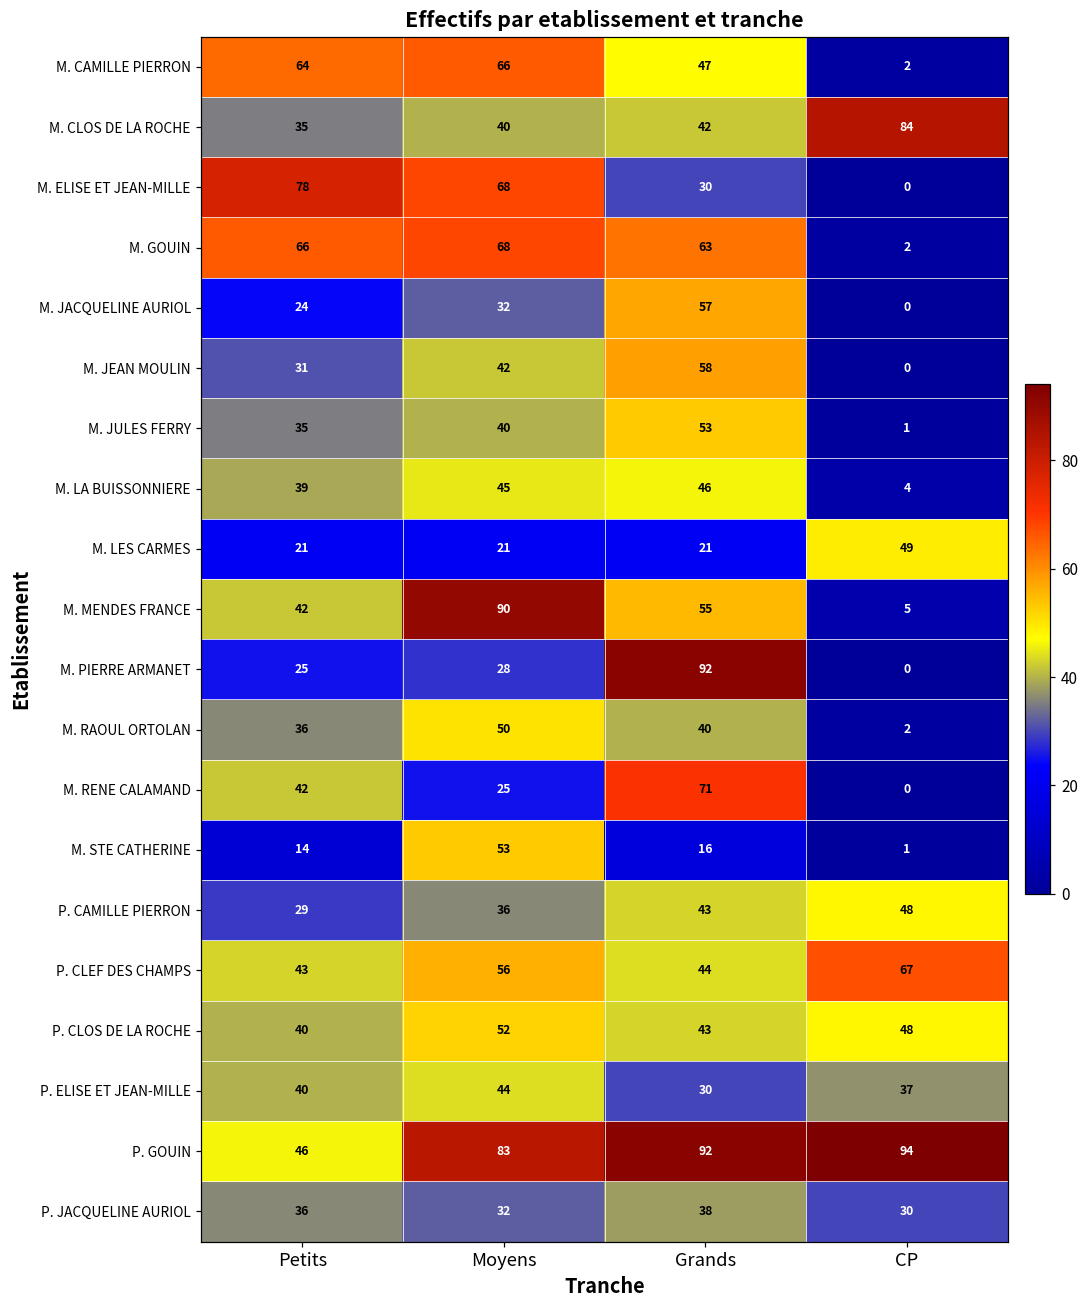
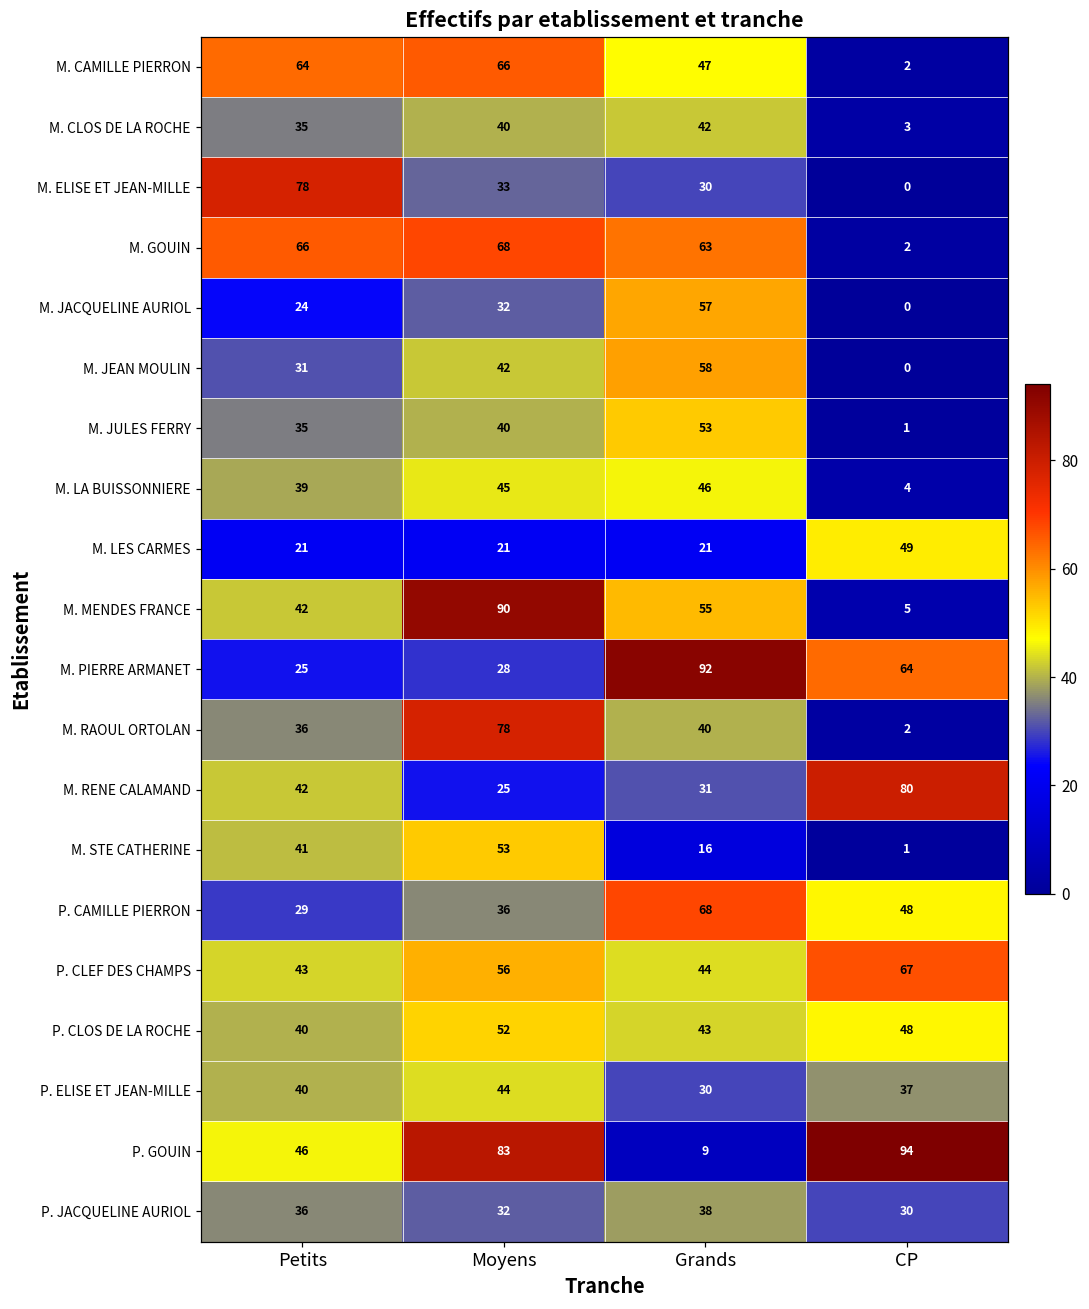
  {
    "M. CAMILLE PIERRON": {
      "Petits": 64,
      "Moyens": 66,
      "Grands": 47,
      "CP": 2
    },
    "M. CLOS DE LA ROCHE": {
      "Petits": 35,
      "Moyens": 40,
      "Grands": 42,
-     "CP": 84
+     "CP": 3
    },
    "M. ELISE ET JEAN-MILLE": {
      "Petits": 78,
-     "Moyens": 68,
+     "Moyens": 33,
      "Grands": 30,
      "CP": 0
    },
    "M. GOUIN": {
      "Petits": 66,
      "Moyens": 68,
      "Grands": 63,
      "CP": 2
    },
    "M. JACQUELINE AURIOL": {
      "Petits": 24,
      "Moyens": 32,
      "Grands": 57,
      "CP": 0
    },
    "M. JEAN MOULIN": {
      "Petits": 31,
      "Moyens": 42,
      "Grands": 58,
      "CP": 0
    },
    "M. JULES FERRY": {
      "Petits": 35,
      "Moyens": 40,
      "Grands": 53,
      "CP": 1
    },
    "M. LA BUISSONNIERE": {
      "Petits": 39,
      "Moyens": 45,
      "Grands": 46,
      "CP": 4
    },
    "M. LES CARMES": {
      "Petits": 21,
      "Moyens": 21,
      "Grands": 21,
      "CP": 49
    },
    "M. MENDES FRANCE": {
      "Petits": 42,
      "Moyens": 90,
      "Grands": 55,
      "CP": 5
    },
    "M. PIERRE ARMANET": {
      "Petits": 25,
      "Moyens": 28,
      "Grands": 92,
-     "CP": 0
+     "CP": 64
    },
    "M. RAOUL ORTOLAN": {
      "Petits": 36,
-     "Moyens": 50,
+     "Moyens": 78,
      "Grands": 40,
      "CP": 2
    },
    "M. RENE CALAMAND": {
      "Petits": 42,
      "Moyens": 25,
-     "Grands": 71,
-     "CP": 0
+     "Grands": 31,
+     "CP": 80
    },
    "M. STE CATHERINE": {
-     "Petits": 14,
+     "Petits": 41,
      "Moyens": 53,
      "Grands": 16,
      "CP": 1
    },
    "P. CAMILLE PIERRON": {
      "Petits": 29,
      "Moyens": 36,
-     "Grands": 43,
+     "Grands": 68,
      "CP": 48
    },
    "P. CLEF DES CHAMPS": {
      "Petits": 43,
      "Moyens": 56,
      "Grands": 44,
      "CP": 67
    },
    "P. CLOS DE LA ROCHE": {
      "Petits": 40,
      "Moyens": 52,
      "Grands": 43,
      "CP": 48
    },
    "P. ELISE ET JEAN-MILLE": {
      "Petits": 40,
      "Moyens": 44,
      "Grands": 30,
      "CP": 37
    },
    "P. GOUIN": {
      "Petits": 46,
      "Moyens": 83,
-     "Grands": 92,
+     "Grands": 9,
      "CP": 94
    },
    "P. JACQUELINE AURIOL": {
      "Petits": 36,
      "Moyens": 32,
      "Grands": 38,
      "CP": 30
    }
  }
